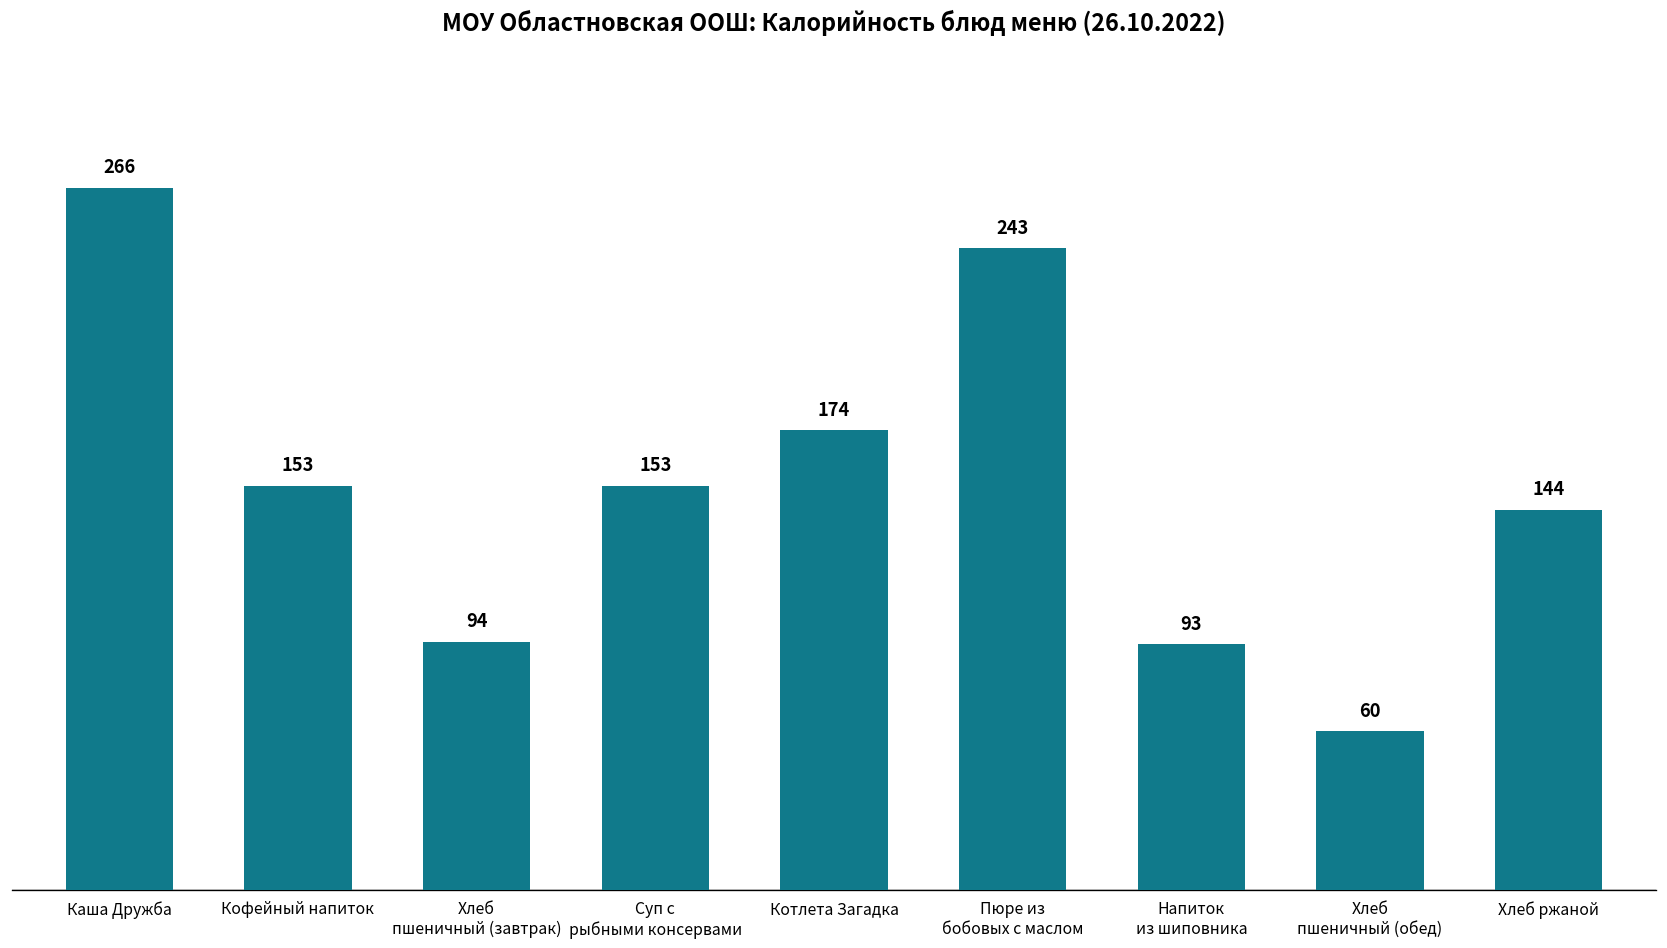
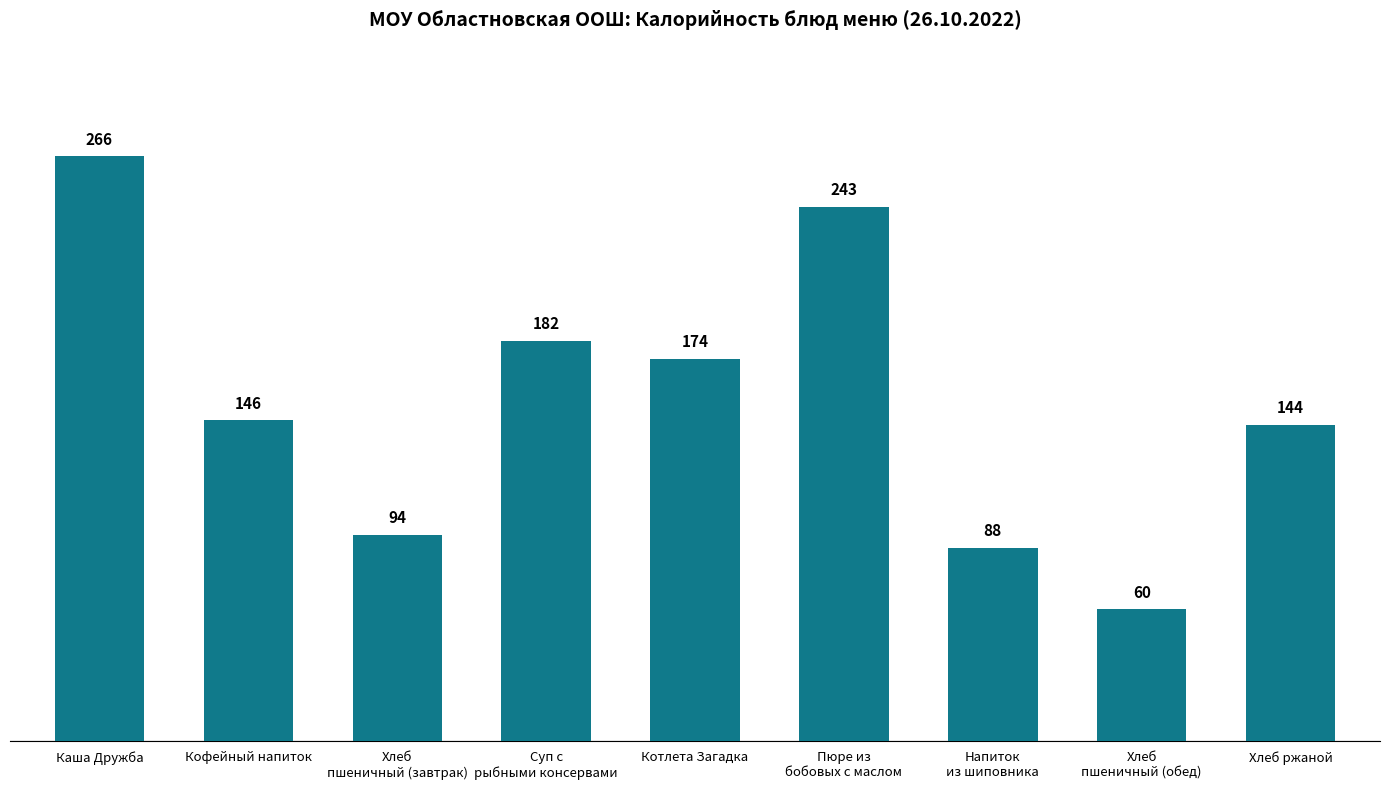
  {
    "Каша Дружба": 266,
-   "Кофейный напиток": 153,
+   "Кофейный напиток": 146,
    "Хлеб пшеничный (завтрак)": 94,
-   "Суп с рыбными консервами": 153,
+   "Суп с рыбными консервами": 182,
    "Котлета Загадка": 174,
    "Пюре из бобовых с маслом": 243,
-   "Напиток из шиповника": 93,
+   "Напиток из шиповника": 88,
    "Хлеб пшеничный (обед)": 60,
    "Хлеб ржаной": 144
  }
